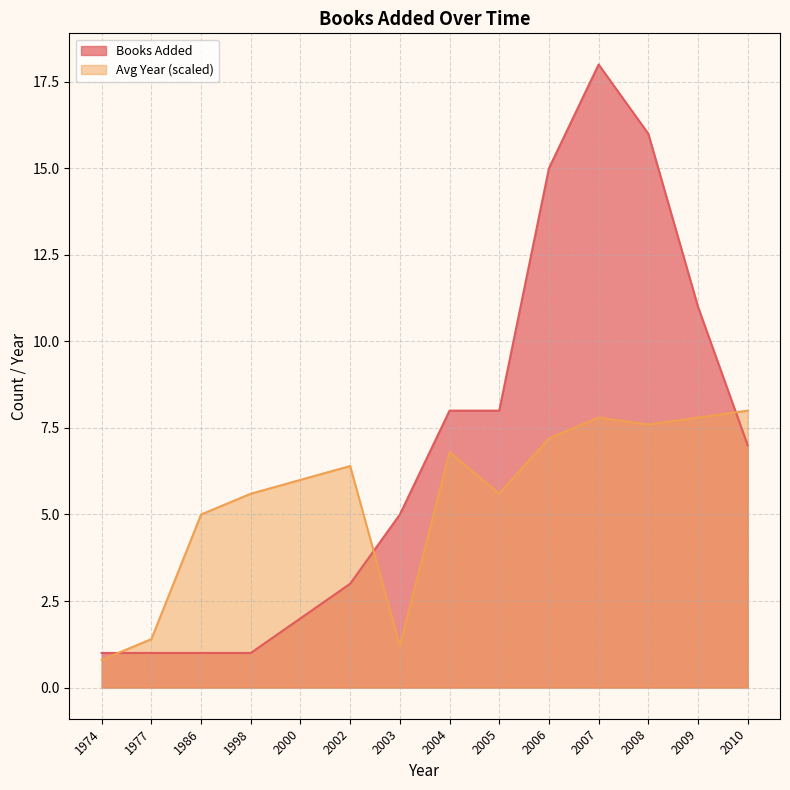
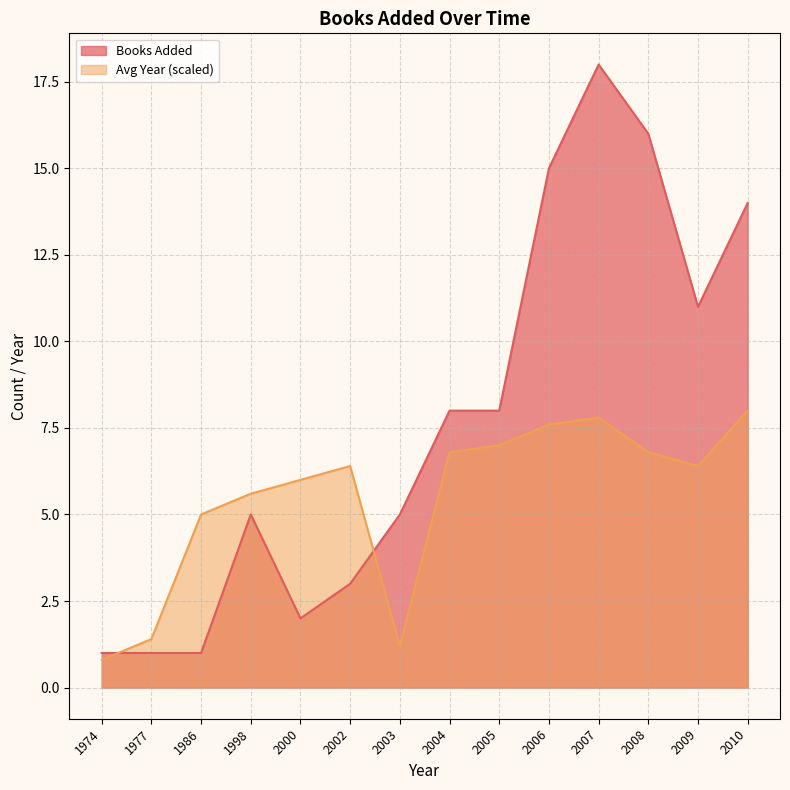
  {
    "Books Added": {
      "1974": 1,
      "1977": 1,
      "1986": 1,
-     "1998": 1,
+     "1998": 5,
      "2000": 2,
      "2002": 3,
      "2003": 5,
      "2004": 8,
      "2005": 8,
      "2006": 15,
      "2007": 18,
      "2008": 16,
      "2009": 11,
-     "2010": 7
+     "2010": 14
    },
    "Avg Year (scaled)": {
      "1974": 0.8,
      "1977": 1.4,
      "1986": 5.0,
      "1998": 5.6,
      "2000": 6.0,
      "2002": 6.4,
      "2003": 1.2,
      "2004": 6.8,
-     "2005": 5.6,
-     "2006": 7.2,
+     "2005": 7.0,
+     "2006": 7.6,
      "2007": 7.8,
-     "2008": 7.6,
-     "2009": 7.8,
+     "2008": 6.8,
+     "2009": 6.4,
      "2010": 8.0
    }
  }
